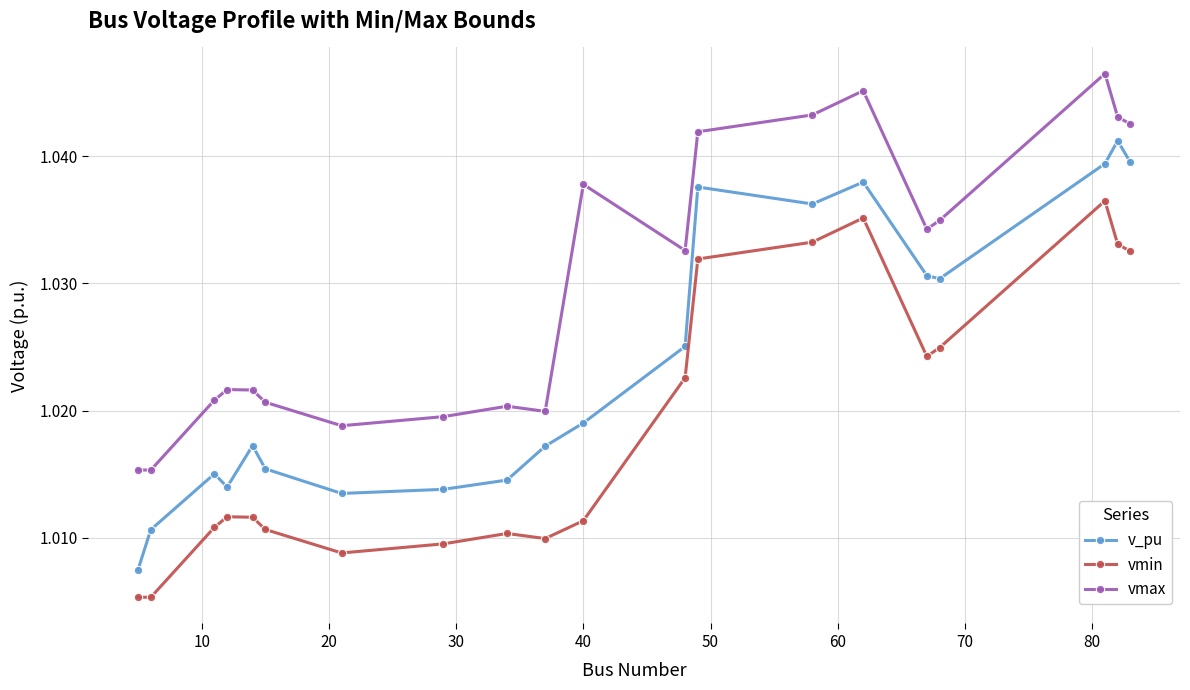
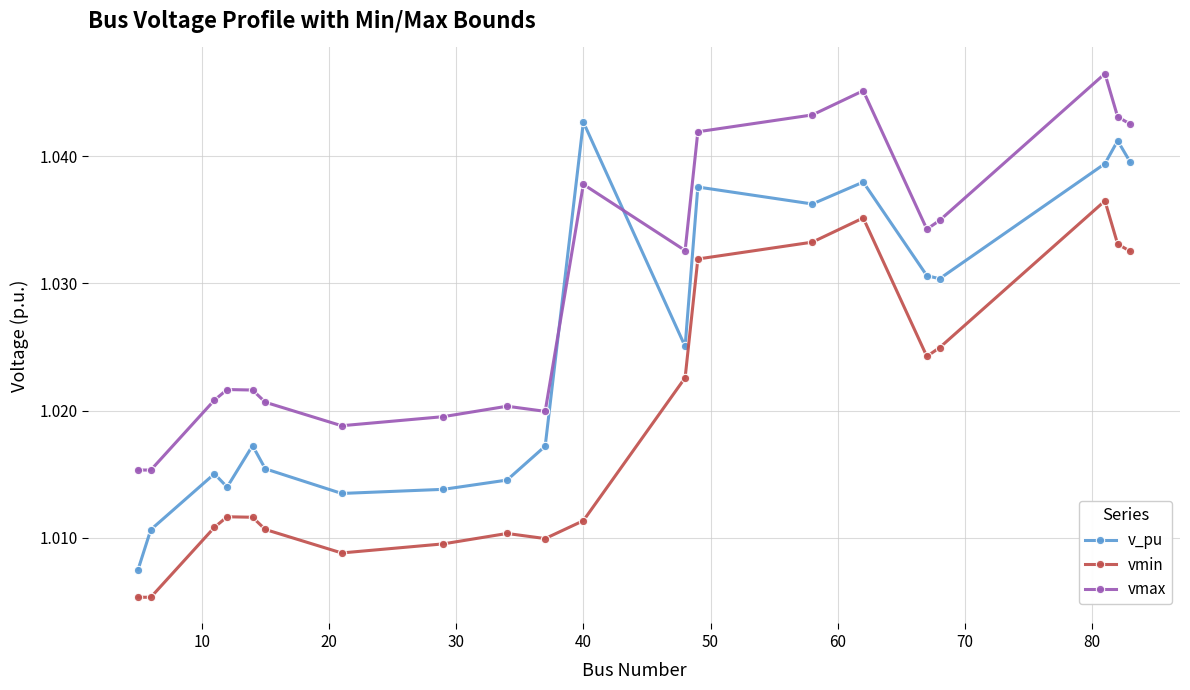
  {
    "v_pu": {
-     "40": 1.0190
+     "40": 1.0427
    },
    "vmin": {
      "40": 1.0113
    },
    "vmax": {
      "40": 1.0378
    }
  }
